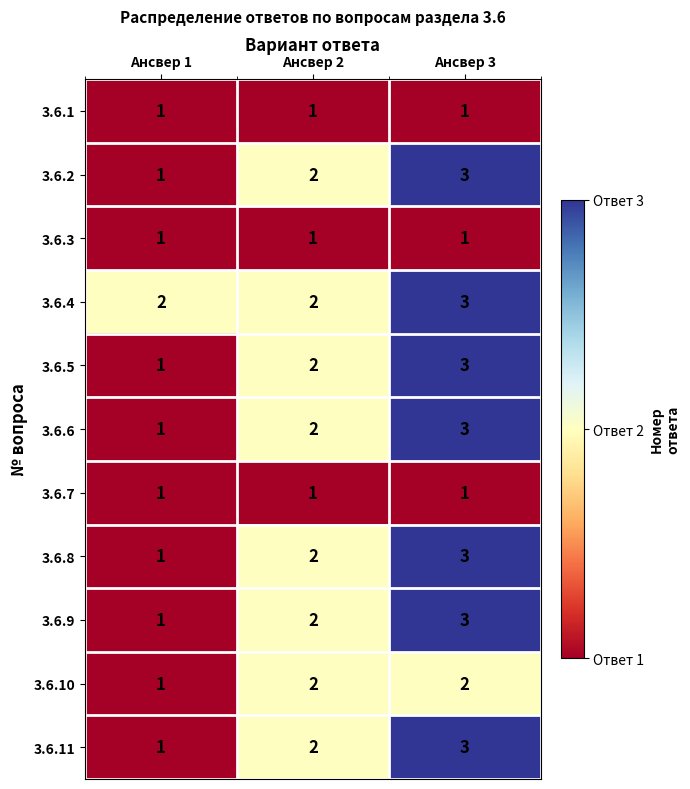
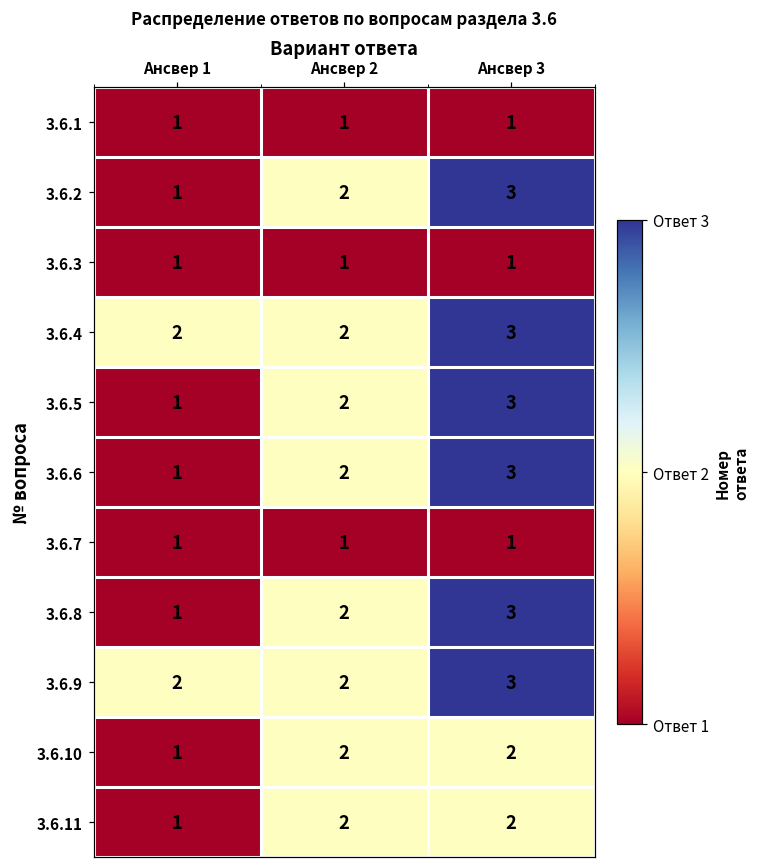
  {
    "3.6.1": {
      "Ансвер 1": 1,
      "Ансвер 2": 1,
      "Ансвер 3": 1
    },
    "3.6.2": {
      "Ансвер 1": 1,
      "Ансвер 2": 2,
      "Ансвер 3": 3
    },
    "3.6.3": {
      "Ансвер 1": 1,
      "Ансвер 2": 1,
      "Ансвер 3": 1
    },
    "3.6.4": {
      "Ансвер 1": 2,
      "Ансвер 2": 2,
      "Ансвер 3": 3
    },
    "3.6.5": {
      "Ансвер 1": 1,
      "Ансвер 2": 2,
      "Ансвер 3": 3
    },
    "3.6.6": {
      "Ансвер 1": 1,
      "Ансвер 2": 2,
      "Ансвер 3": 3
    },
    "3.6.7": {
      "Ансвер 1": 1,
      "Ансвер 2": 1,
      "Ансвер 3": 1
    },
    "3.6.8": {
      "Ансвер 1": 1,
      "Ансвер 2": 2,
      "Ансвер 3": 3
    },
    "3.6.9": {
-     "Ансвер 1": 1,
+     "Ансвер 1": 2,
      "Ансвер 2": 2,
      "Ансвер 3": 3
    },
    "3.6.10": {
      "Ансвер 1": 1,
      "Ансвер 2": 2,
      "Ансвер 3": 2
    },
    "3.6.11": {
      "Ансвер 1": 1,
      "Ансвер 2": 2,
-     "Ансвер 3": 3
+     "Ансвер 3": 2
    }
  }
